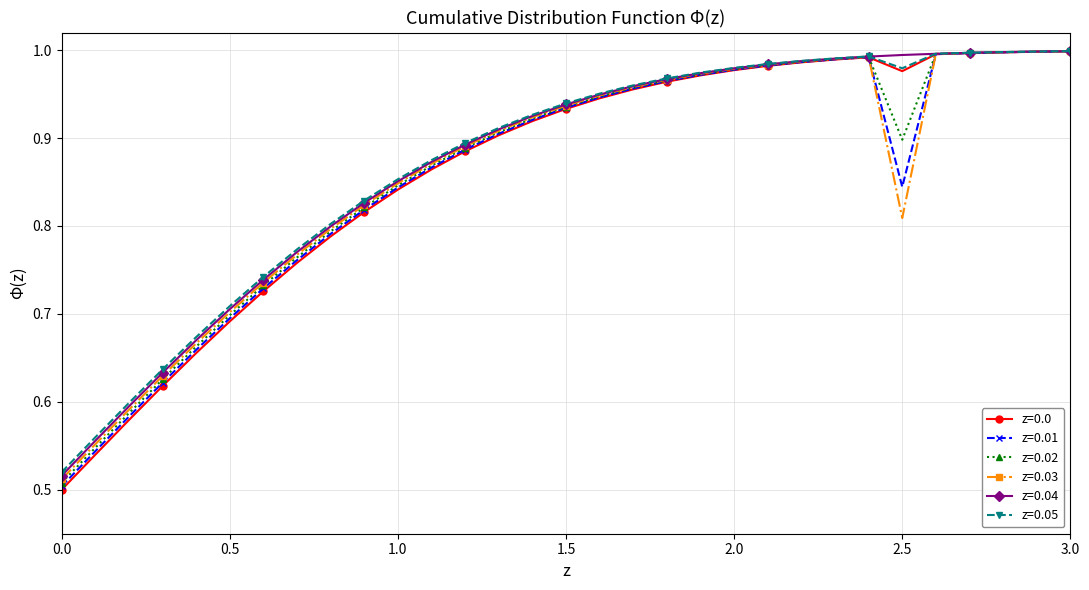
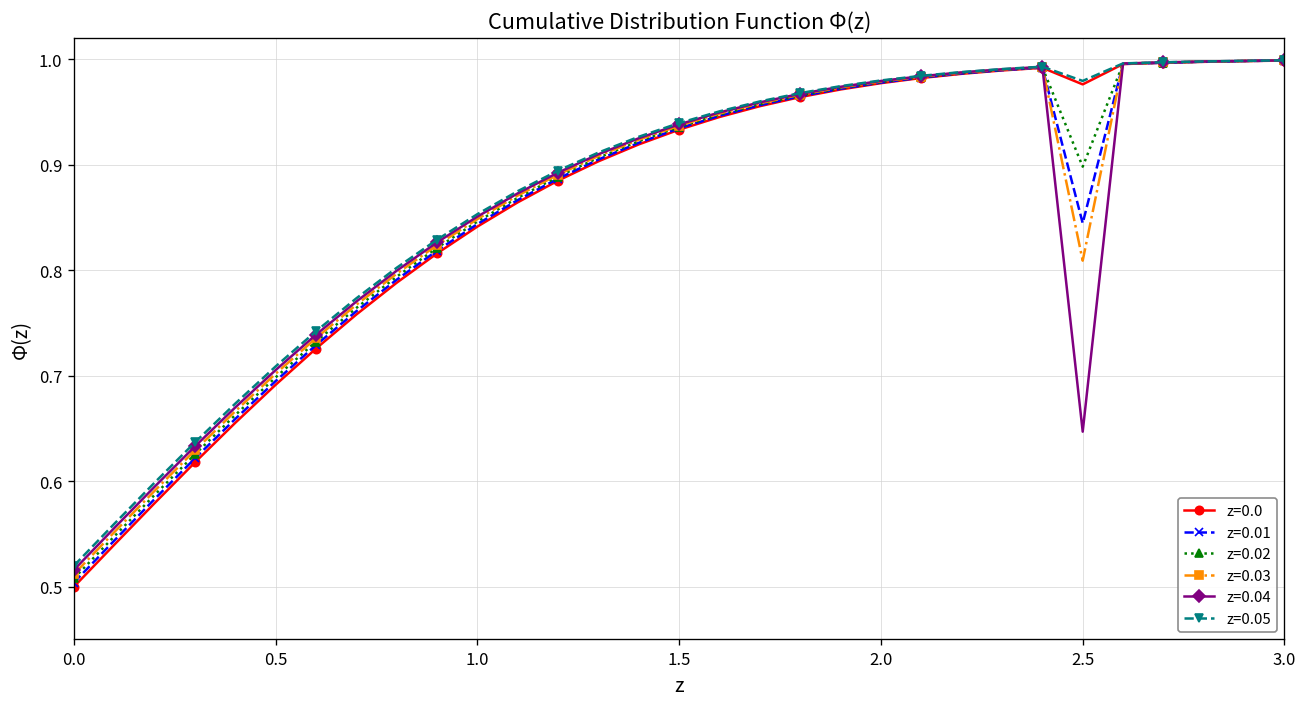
  {
    "z=0.0": {
      "0.0": 0.50,
      "0.5": 0.69,
      "2.5": 0.98
    },
    "z=0.01": {
      "0.0": 0.50,
      "0.5": 0.69,
      "2.5": 0.84
    },
    "z=0.02": {
      "0.0": 0.51,
      "0.5": 0.70,
      "2.5": 0.90
    },
    "z=0.03": {
      "0.0": 0.51,
      "0.5": 0.70,
      "2.5": 0.81
    },
    "z=0.04": {
      "0.0": 0.52,
      "0.5": 0.71,
-     "2.5": 0.99
+     "2.5": 0.65
    },
    "z=0.05": {
      "0.0": 0.52,
      "0.5": 0.71,
      "2.5": 0.98
    }
  }
